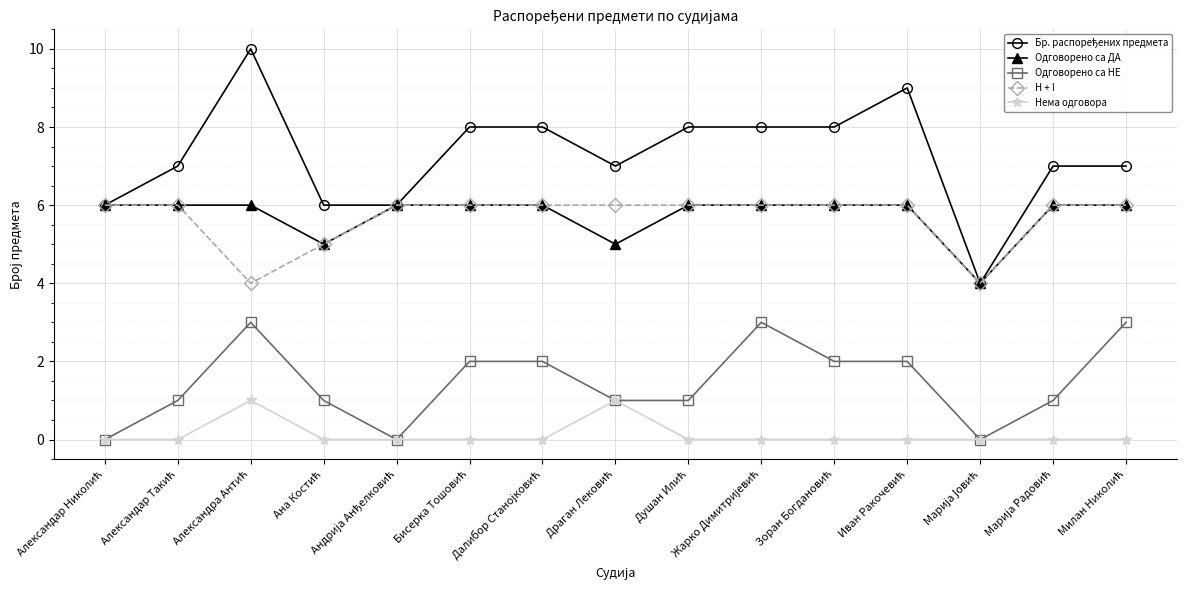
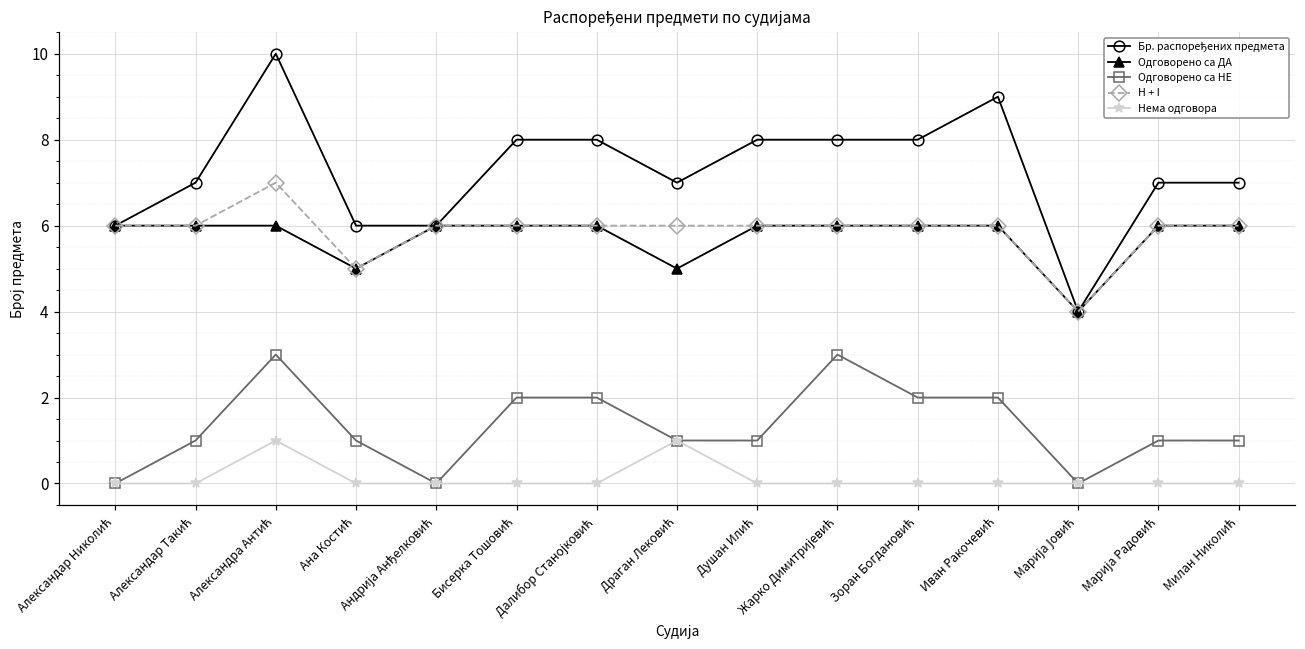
  {
    "Одговорено са НЕ": {
      "Александар Такић": 1,
      "Александра Антић": 3,
      "Ана Костић": 1,
      "Бисерка Тошовић": 2,
      "Далибор Станојковић": 2,
      "Душан Илић": 1,
      "Жарко Димитријевић": 3,
      "Зоран Богдановић": 2,
      "Иван Ракочевић": 2,
      "Марија Радовић": 1,
-     "Милан Николић": 3
+     "Милан Николић": 1
    },
    "H + I": {
-     "Александра Антић": 4,
+     "Александра Антић": 7,
      "Драган Лековић": 6
    },
    "Нема одговора": {
      "Александар Такић": 0,
      "Александра Антић": 1,
      "Ана Костић": 0,
      "Бисерка Тошовић": 0,
      "Далибор Станојковић": 0,
      "Душан Илић": 0,
      "Жарко Димитријевић": 0,
      "Зоран Богдановић": 0,
      "Иван Ракочевић": 0,
      "Марија Радовић": 0,
      "Милан Николић": 0
    }
  }
